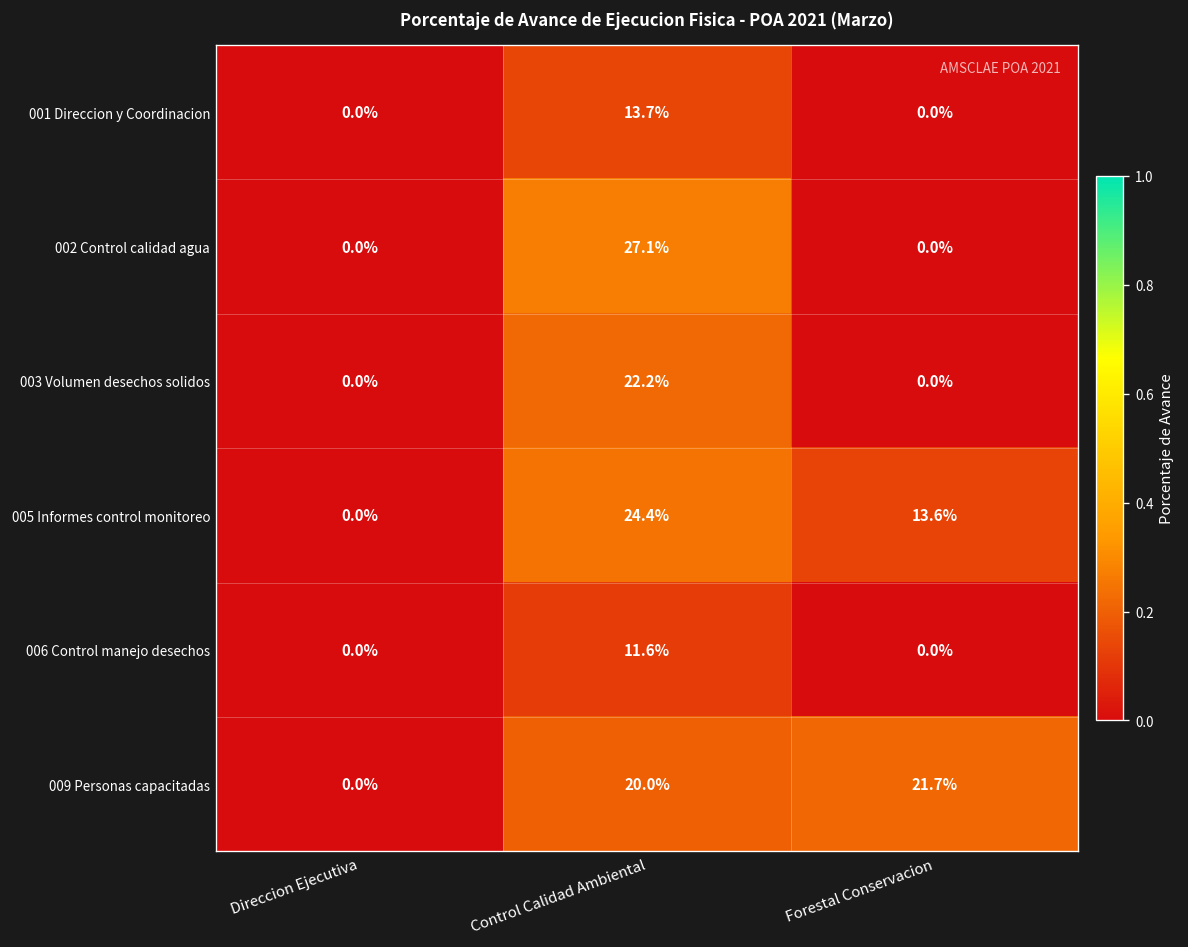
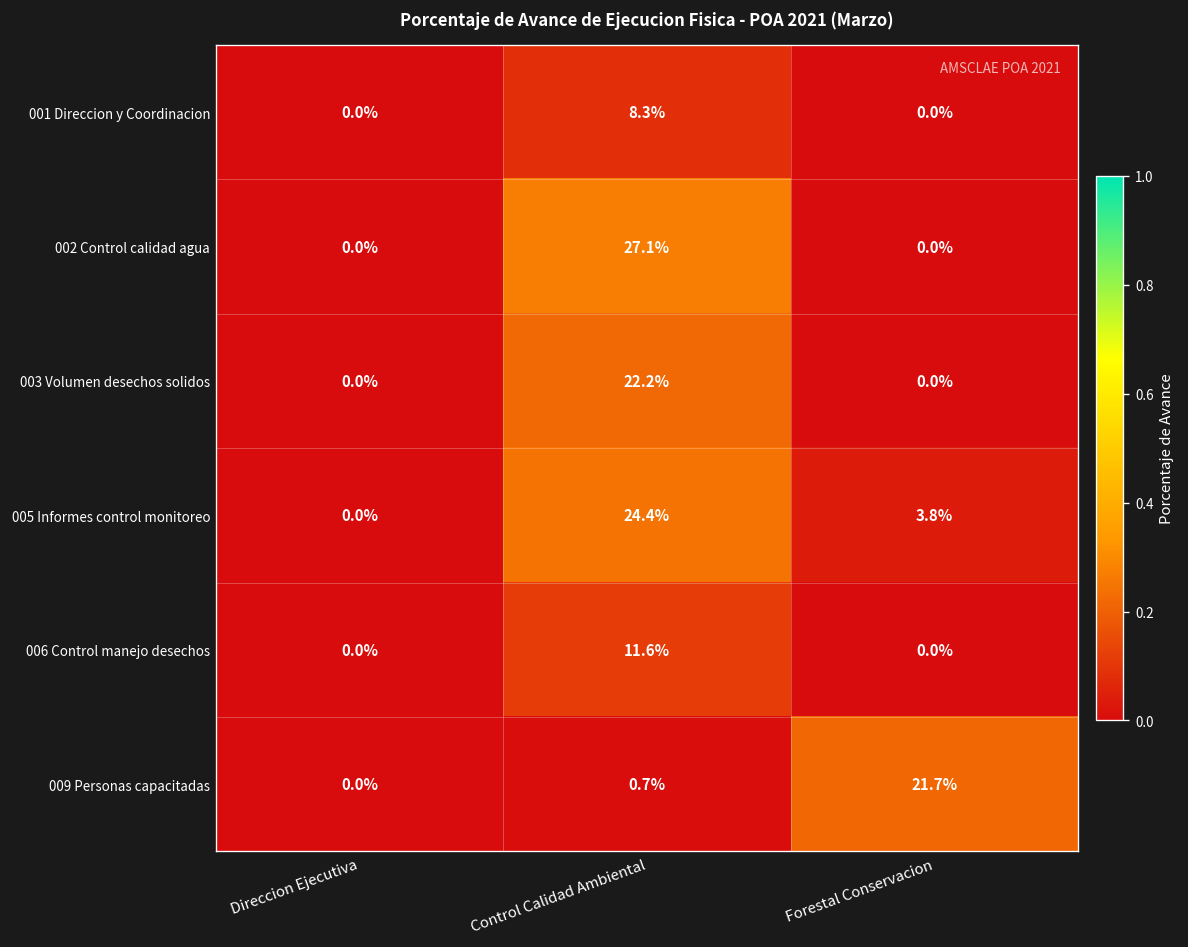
  {
    "001 Direccion y Coordinacion": {
      "Direccion Ejecutiva": "0.0%",
-     "Control Calidad Ambiental": "13.7%"
+     "Control Calidad Ambiental": "8.3%"
    },
    "002 Control calidad agua": {
      "Direccion Ejecutiva": "0.0%",
      "Control Calidad Ambiental": "27.1%",
      "Forestal Conservacion": "0.0%"
    },
    "003 Volumen desechos solidos": {
      "Direccion Ejecutiva": "0.0%",
      "Control Calidad Ambiental": "22.2%",
      "Forestal Conservacion": "0.0%"
    },
    "005 Informes control monitoreo": {
      "Direccion Ejecutiva": "0.0%",
      "Control Calidad Ambiental": "24.4%",
-     "Forestal Conservacion": "13.6%"
+     "Forestal Conservacion": "3.8%"
    },
    "006 Control manejo desechos": {
      "Direccion Ejecutiva": "0.0%",
      "Control Calidad Ambiental": "11.6%",
      "Forestal Conservacion": "0.0%"
    },
    "009 Personas capacitadas": {
      "Direccion Ejecutiva": "0.0%",
-     "Control Calidad Ambiental": "20.0%",
+     "Control Calidad Ambiental": "0.7%",
      "Forestal Conservacion": "21.7%"
    }
  }
